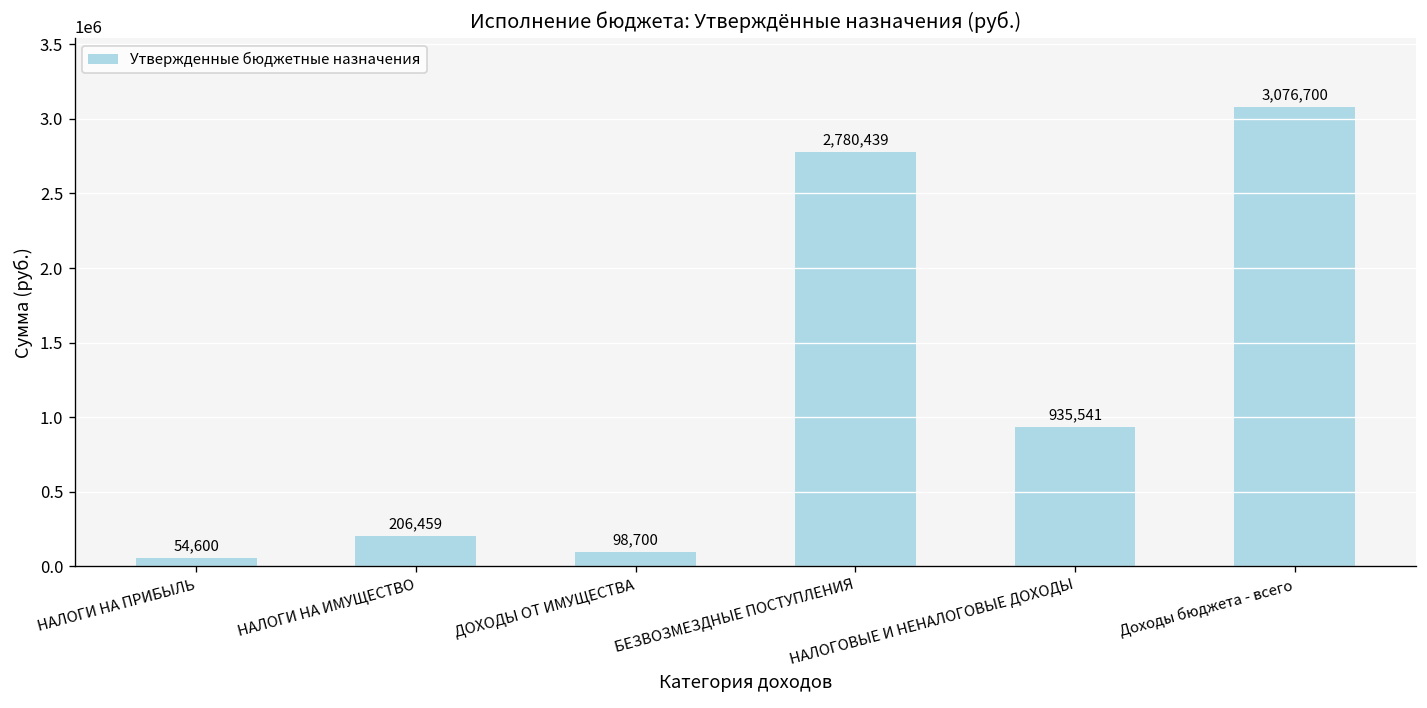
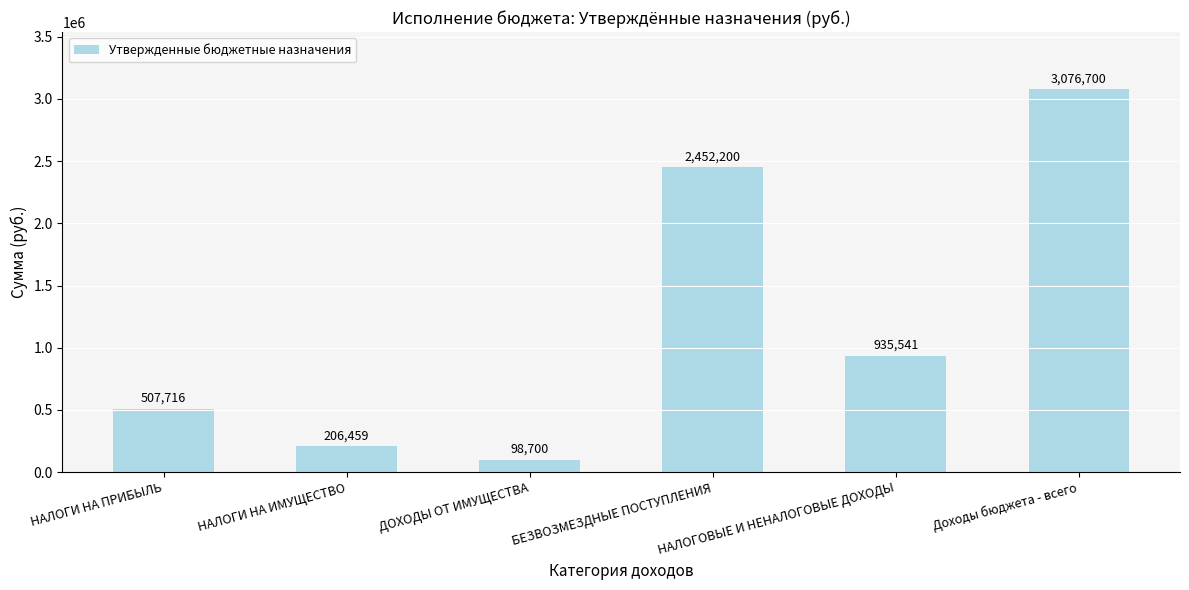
  {
-   "НАЛОГИ НА ПРИБЫЛЬ": "54,600",
+   "НАЛОГИ НА ПРИБЫЛЬ": "507,716",
    "НАЛОГИ НА ИМУЩЕСТВО": "206,459",
    "ДОХОДЫ ОТ ИМУЩЕСТВА": "98,700",
-   "БЕЗВОЗМЕЗДНЫЕ ПОСТУПЛЕНИЯ": "2,780,439",
+   "БЕЗВОЗМЕЗДНЫЕ ПОСТУПЛЕНИЯ": "2,452,200",
    "НАЛОГОВЫЕ И НЕНАЛОГОВЫЕ ДОХОДЫ": "935,541",
    "Доходы бюджета - всего": "3,076,700"
  }
